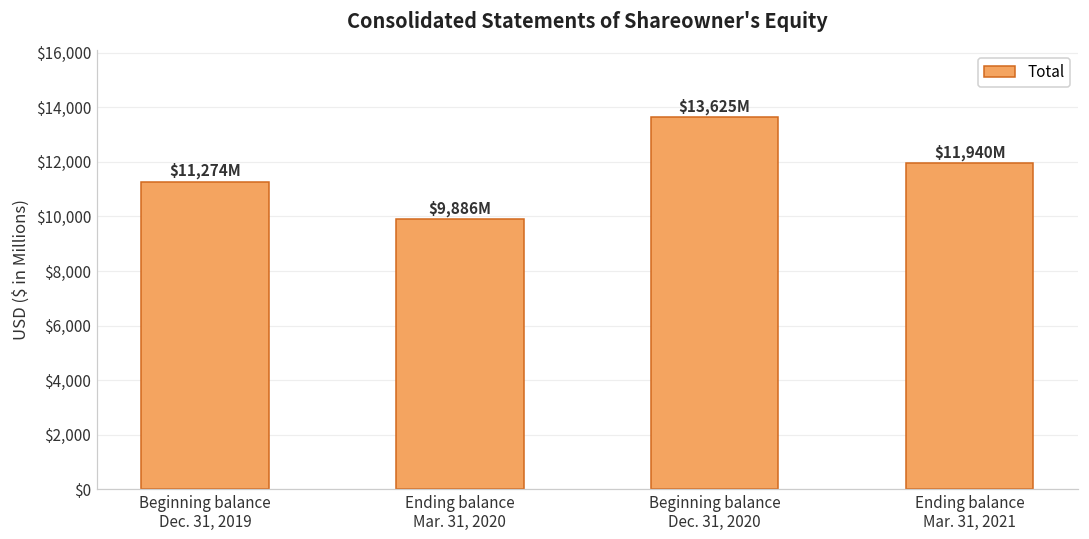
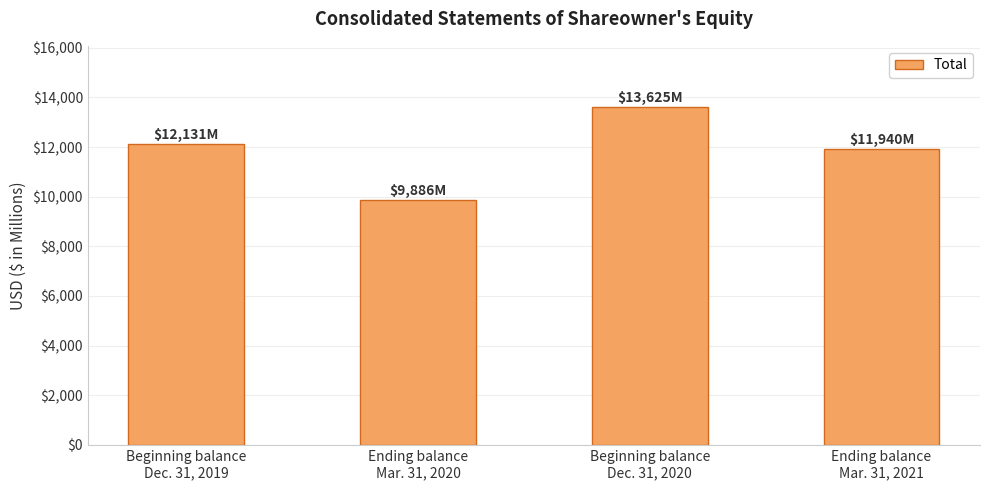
  {
-   "Beginning balance Dec. 31, 2019": "$11,274M",
+   "Beginning balance Dec. 31, 2019": "$12,131M",
    "Ending balance Mar. 31, 2020": "$9,886M",
    "Beginning balance Dec. 31, 2020": "$13,625M",
    "Ending balance Mar. 31, 2021": "$11,940M"
  }
